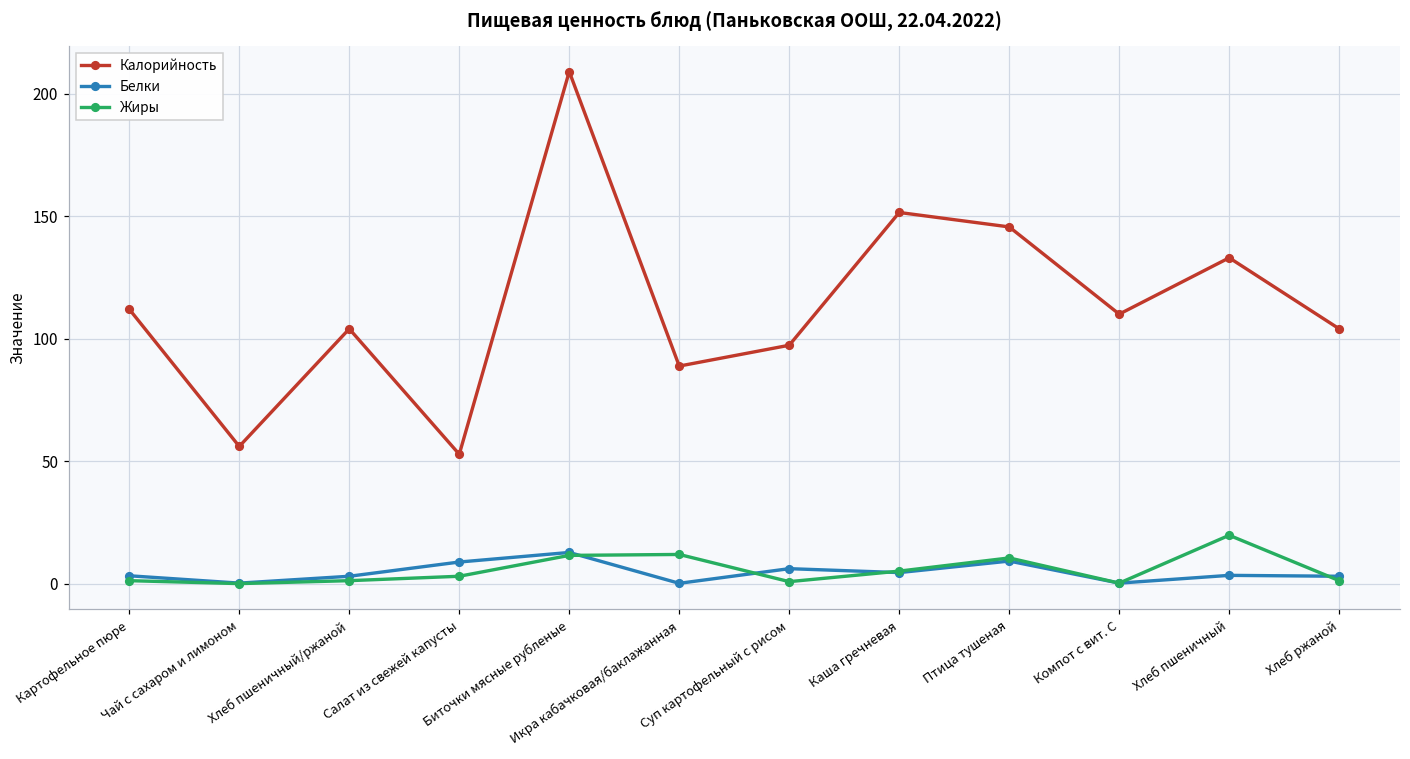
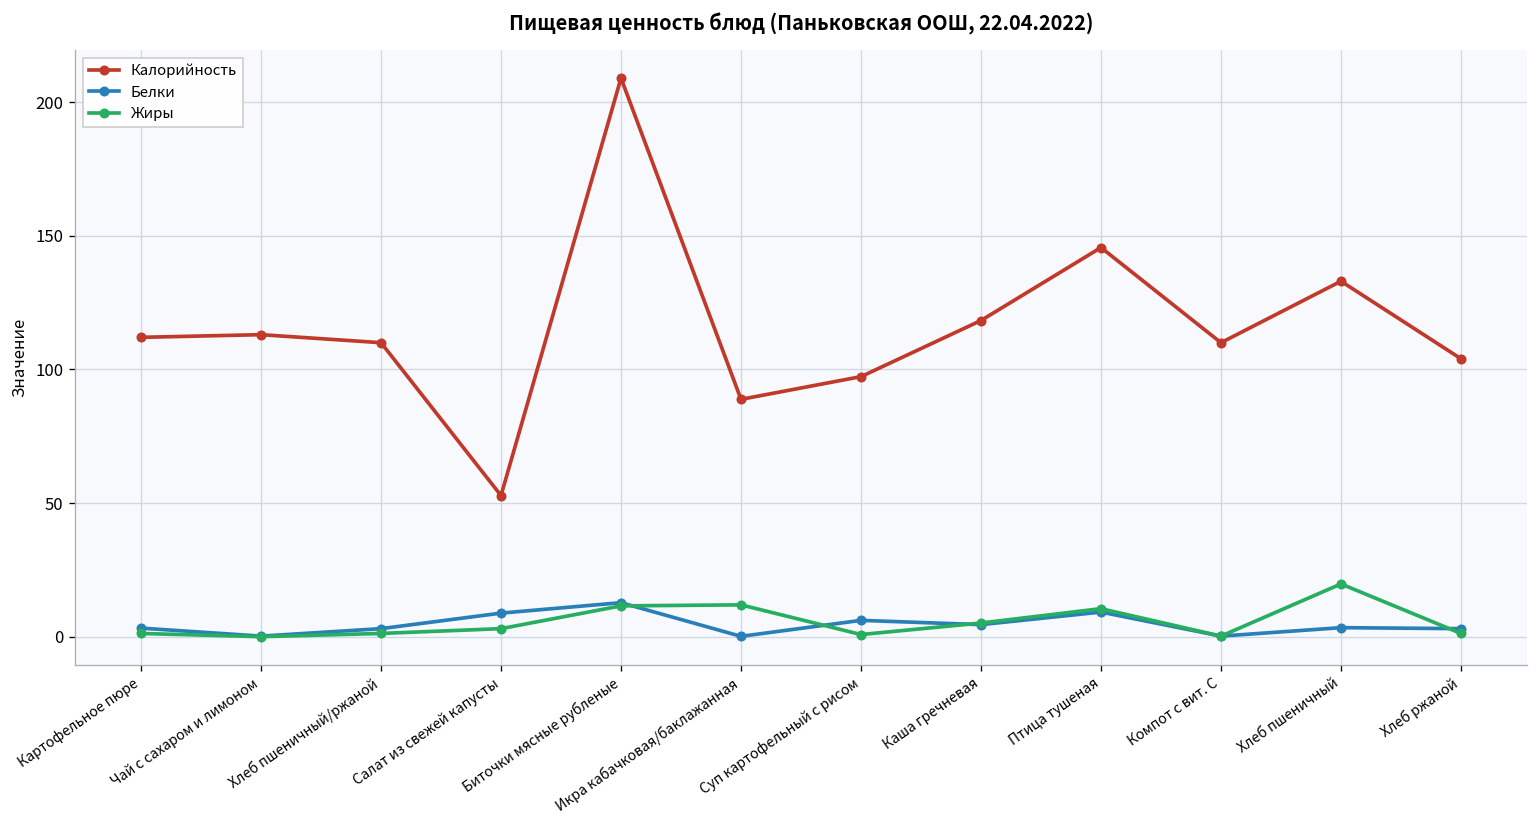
  {
    "Калорийность": {
      "Картофельное пюре": 112,
-     "Чай с сахаром и лимоном": 56,
-     "Хлеб пшеничный/ржаной": 104,
+     "Чай с сахаром и лимоном": 113,
+     "Хлеб пшеничный/ржаной": 110,
      "Салат из свежей капусты": 53,
      "Биточки мясные рубленые": 209,
      "Икра кабачковая/баклажанная": 89,
      "Суп картофельный с рисом": 97,
-     "Каша гречневая": 152,
+     "Каша гречневая": 118,
      "Птица тушеная": 146,
      "Компот с вит. С": 110,
      "Хлеб пшеничный": 133,
      "Хлеб ржаной": 104
    },
    "Белки": {
      "Картофельное пюре": 3,
      "Хлеб пшеничный/ржаной": 3,
      "Салат из свежей капусты": 9,
      "Биточки мясные рубленые": 13,
      "Икра кабачковая/баклажанная": 0,
      "Суп картофельный с рисом": 6,
      "Птица тушеная": 9,
      "Хлеб пшеничный": 3,
      "Хлеб ржаной": 3
    },
    "Жиры": {
      "Картофельное пюре": 1,
      "Хлеб пшеничный/ржаной": 1,
      "Салат из свежей капусты": 3,
      "Биточки мясные рубленые": 12,
      "Икра кабачковая/баклажанная": 12,
      "Суп картофельный с рисом": 1,
      "Птица тушеная": 10,
      "Хлеб пшеничный": 20,
      "Хлеб ржаной": 1
    }
  }
